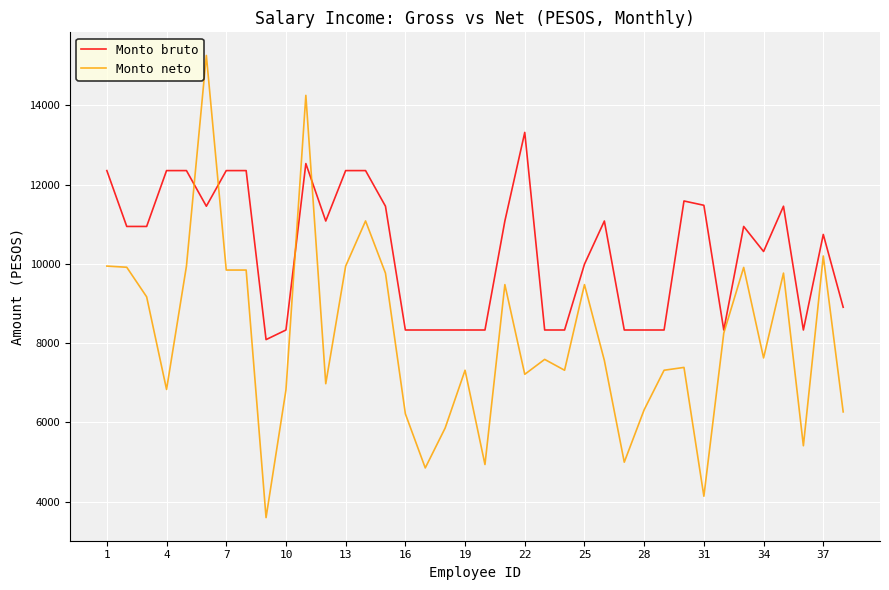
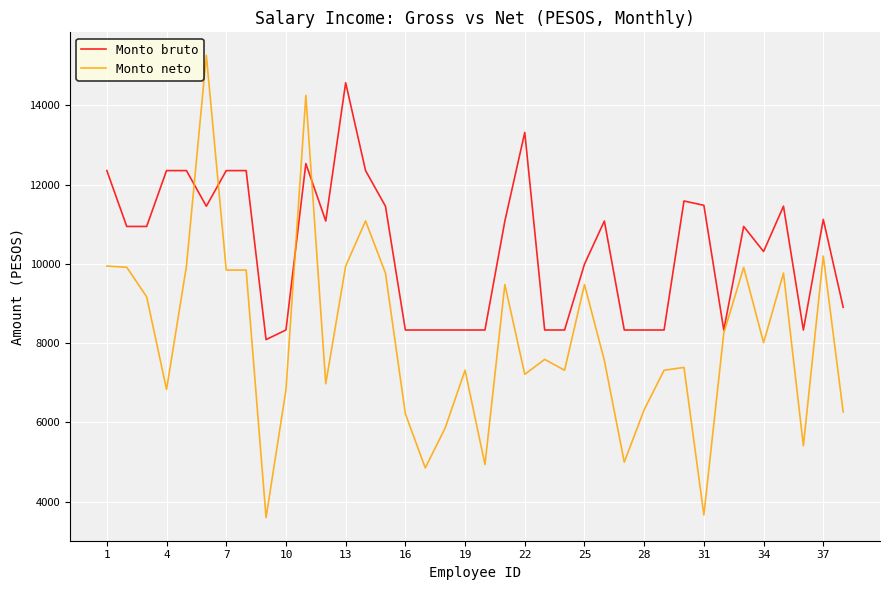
  {
    "Monto bruto": {
      "1": 12400,
      "4": 12400,
      "7": 12400,
      "10": 8300,
-     "13": 12400,
+     "13": 14600,
      "16": 8300,
      "19": 8300,
      "22": 13300,
      "25": 10000,
      "28": 8300,
      "31": 11500,
      "34": 10300,
-     "37": 10700
+     "37": 11100
    },
    "Monto neto": {
      "1": 9900,
      "4": 6800,
      "7": 9800,
      "10": 6800,
      "13": 9900,
      "16": 6200,
      "19": 7300,
      "22": 7200,
      "25": 9500,
      "28": 6300,
-     "31": 4100,
-     "34": 7600,
+     "31": 3700,
+     "34": 8000,
      "37": 10200
    }
  }
